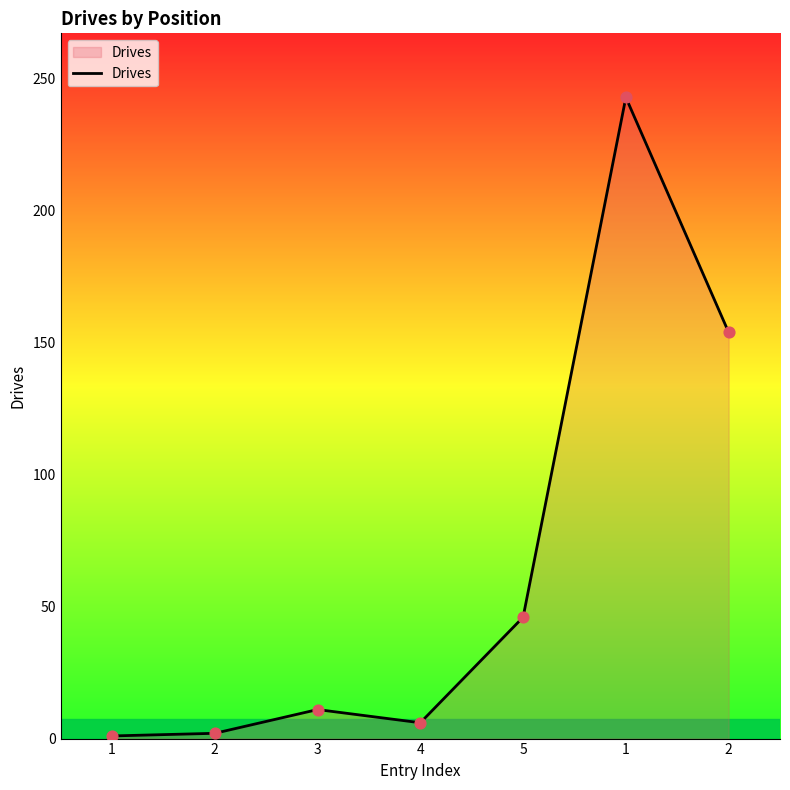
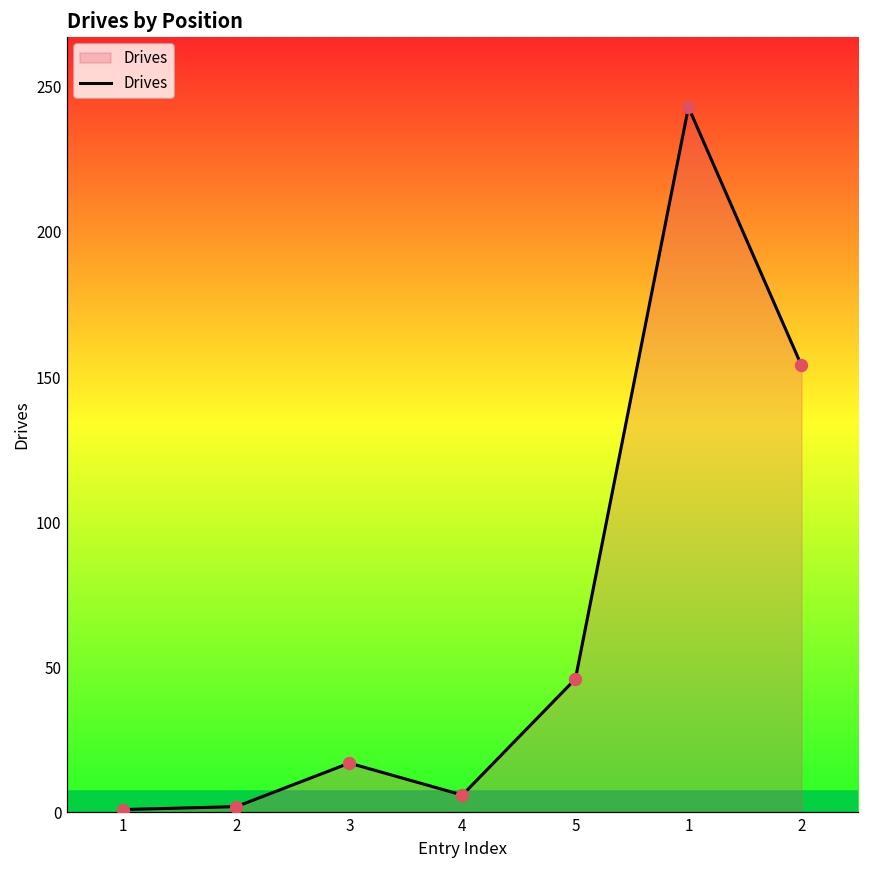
  {
-   "3": 11,
+   "3": 17,
    "5": 46
  }
